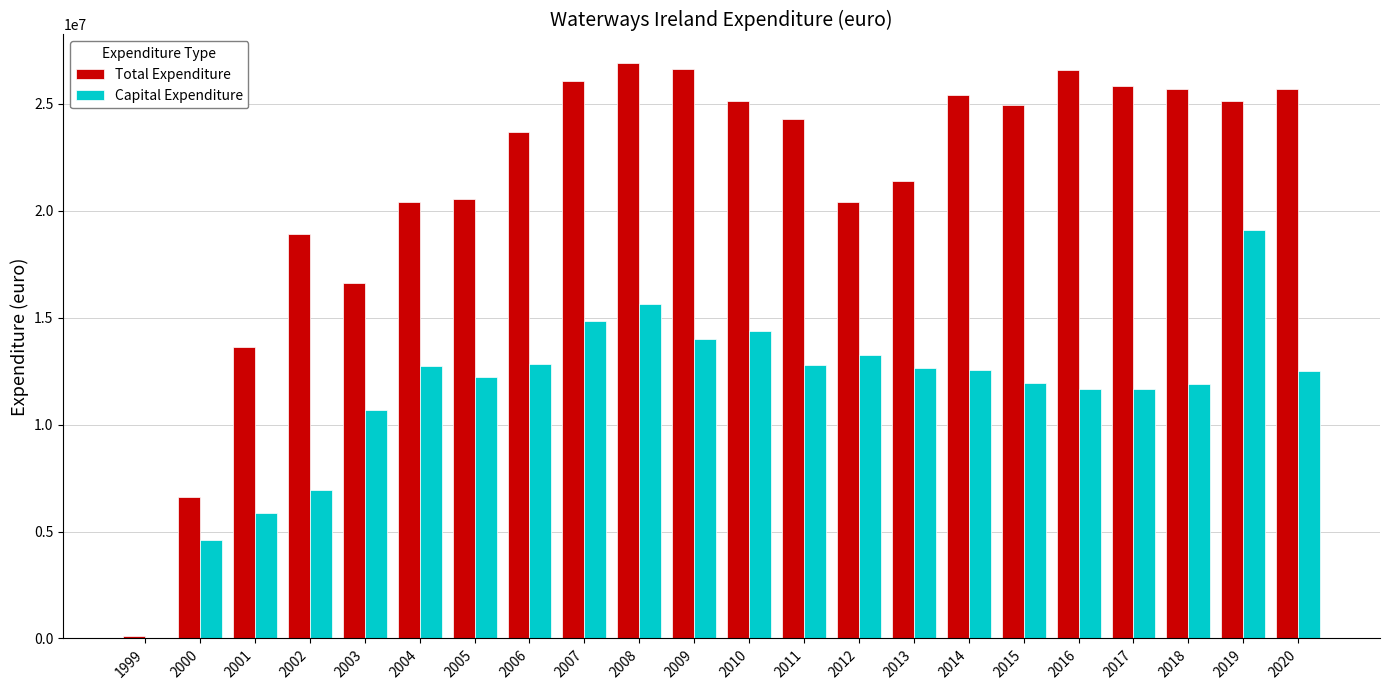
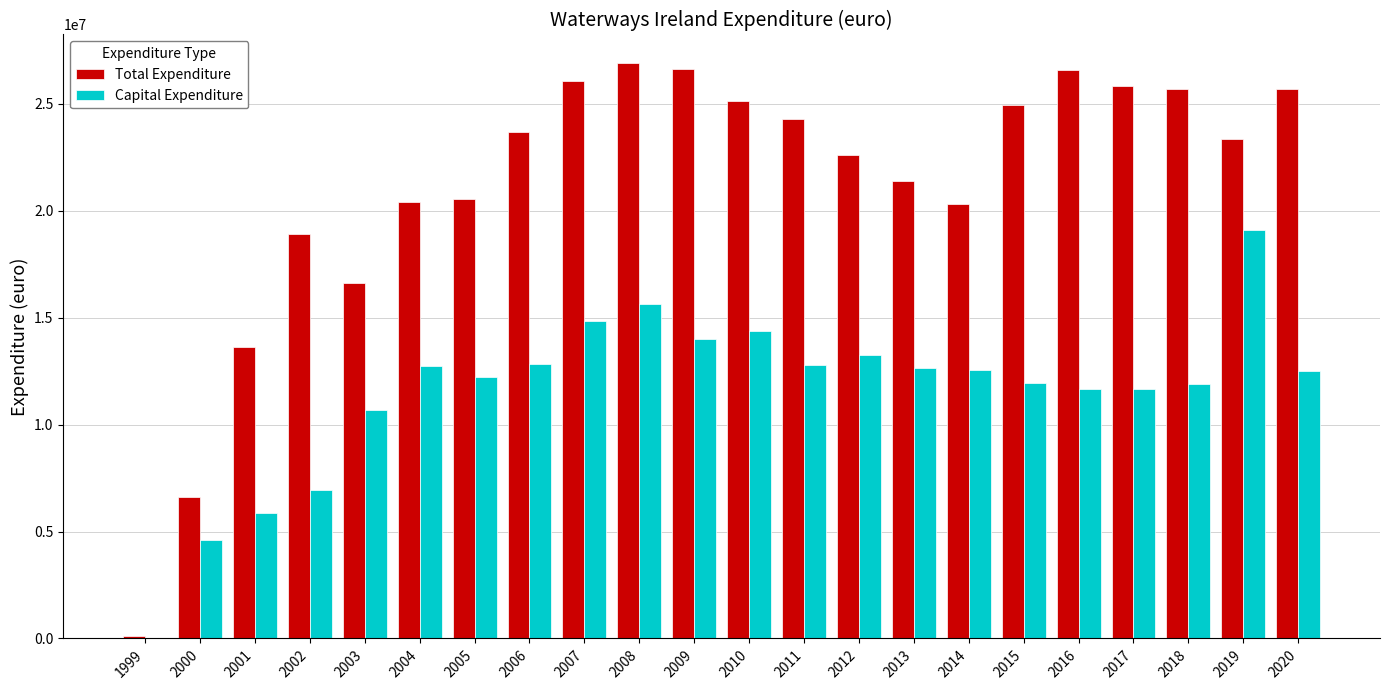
  {
    "Total Expenditure": {
      "2000": 6600000,
      "2001": 13600000,
      "2002": 18900000,
      "2003": 16600000,
      "2004": 20400000,
      "2005": 20600000,
      "2006": 23700000,
      "2007": 26100000,
      "2008": 26900000,
      "2009": 26600000,
      "2010": 25100000,
      "2011": 24300000,
-     "2012": 20400000,
+     "2012": 22600000,
      "2013": 21400000,
-     "2014": 25400000,
+     "2014": 20300000,
      "2015": 25000000,
      "2016": 26600000,
      "2017": 25800000,
      "2018": 25700000,
-     "2019": 25100000,
+     "2019": 23300000,
      "2020": 25700000
    },
    "Capital Expenditure": {
      "1999": 0,
      "2000": 4600000,
      "2001": 5900000,
      "2002": 7000000,
      "2003": 10700000,
      "2004": 12800000,
      "2005": 12200000,
      "2006": 12800000,
      "2007": 14800000,
      "2008": 15600000,
      "2009": 14000000,
      "2010": 14400000,
      "2011": 12800000,
      "2012": 13300000,
      "2013": 12600000,
      "2014": 12500000,
      "2015": 12000000,
      "2016": 11600000,
      "2017": 11600000,
      "2018": 11900000,
      "2019": 19100000,
      "2020": 12500000
    }
  }
